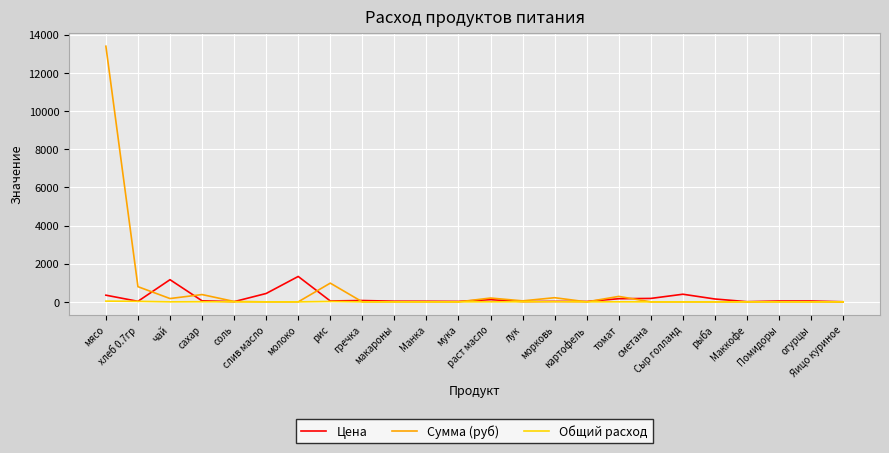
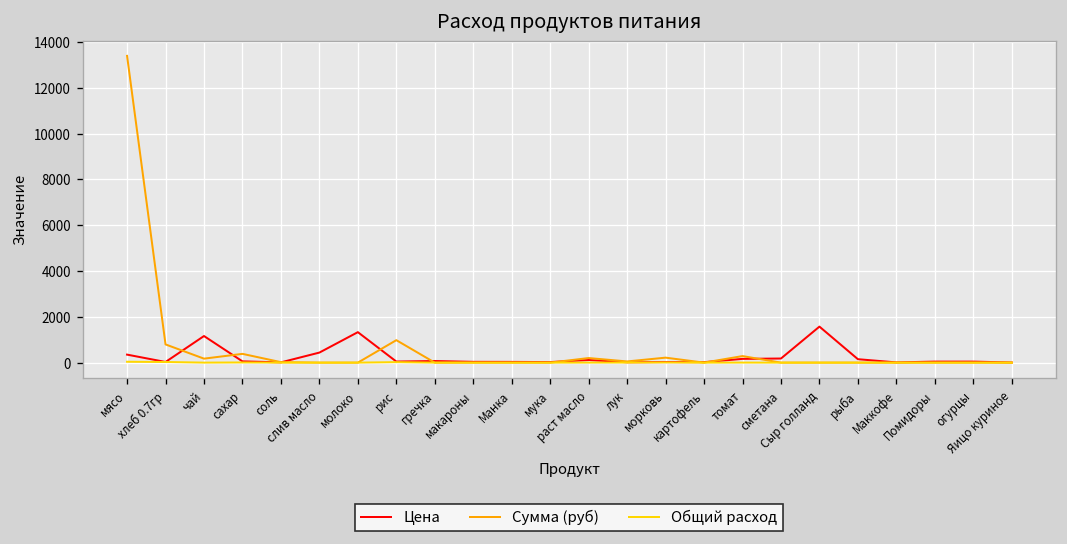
  {
    "Цена": {
      "мясо": 400,
      "чай": 1200,
      "слив масло": 400,
      "молоко": 1300,
      "сметана": 200,
-     "Сыр голланд": 400,
+     "Сыр голланд": 1600,
      "рыба": 200
    }
  }
